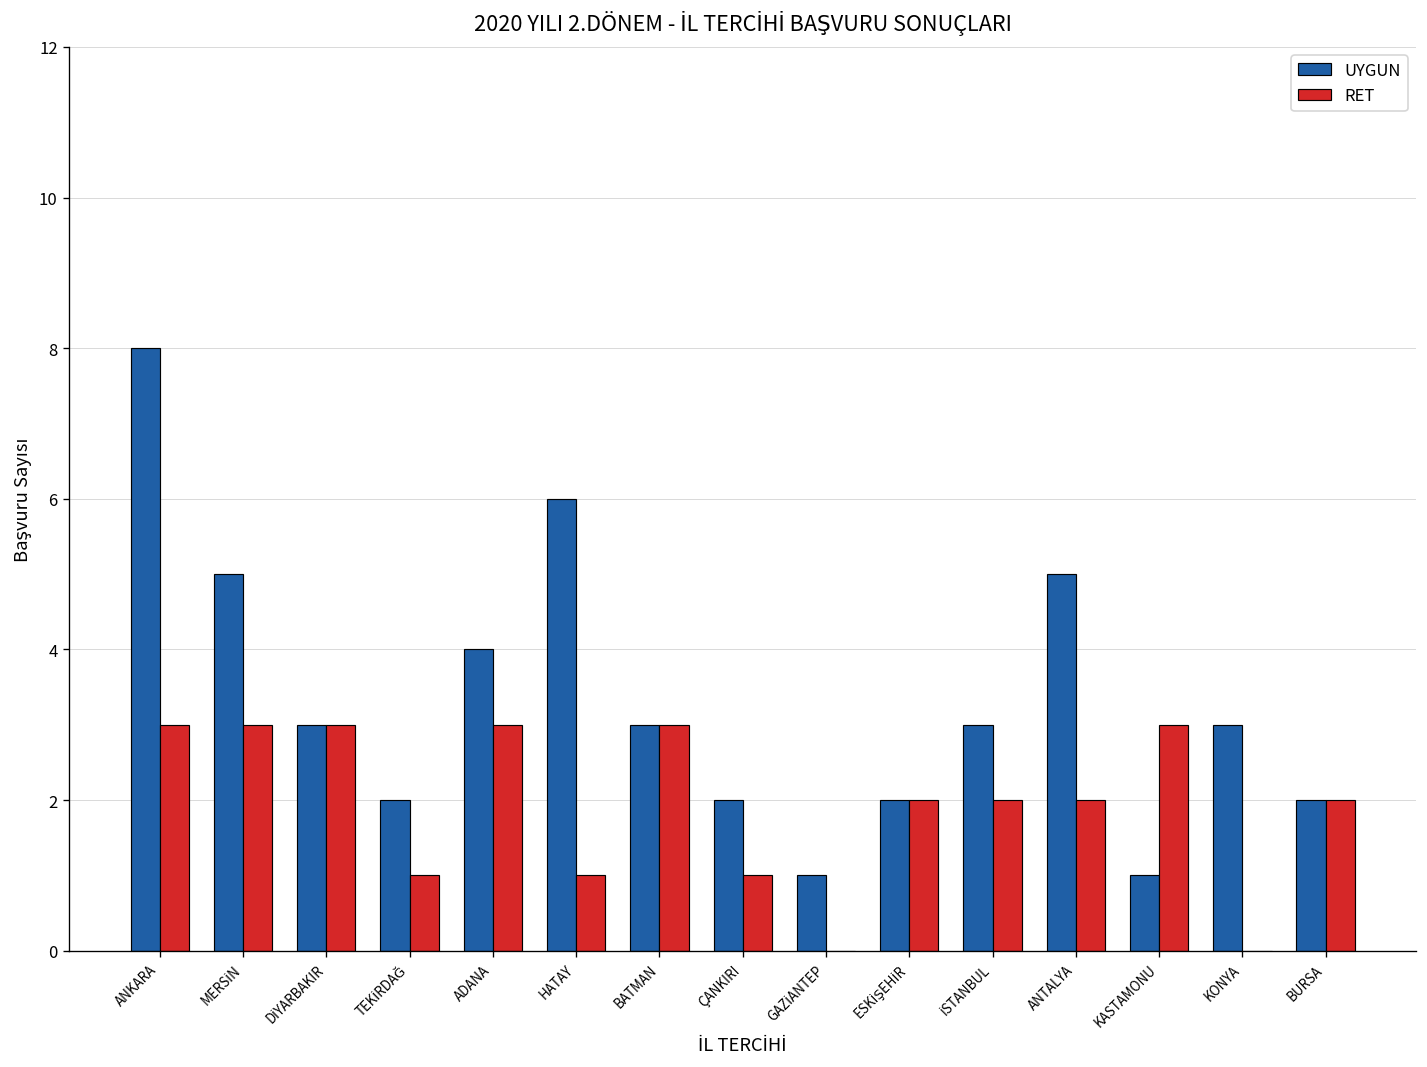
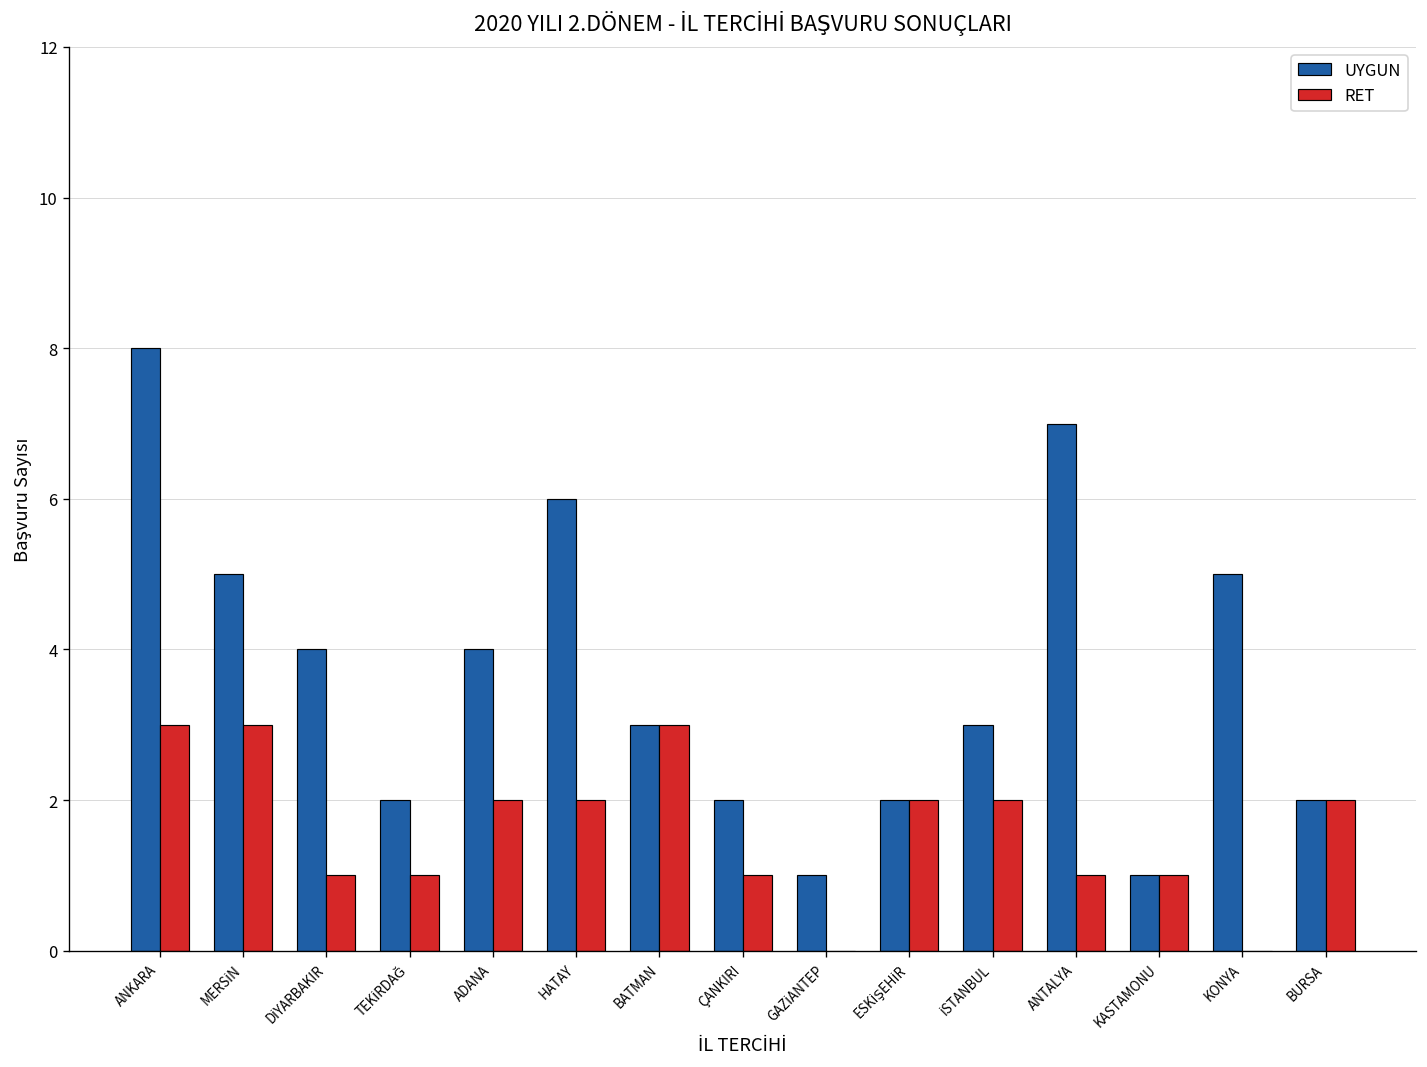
  {
    "UYGUN": {
      "ANKARA": 8,
      "MERSİN": 5,
-     "DİYARBAKIR": 3,
+     "DİYARBAKIR": 4,
      "TEKİRDAĞ": 2,
      "ADANA": 4,
      "HATAY": 6,
      "BATMAN": 3,
      "ÇANKIRI": 2,
      "GAZİANTEP": 1,
      "ESKİŞEHİR": 2,
      "İSTANBUL": 3,
-     "ANTALYA": 5,
+     "ANTALYA": 7,
      "KASTAMONU": 1,
-     "KONYA": 3,
+     "KONYA": 5,
      "BURSA": 2
    },
    "RET": {
      "ANKARA": 3,
      "MERSİN": 3,
-     "DİYARBAKIR": 3,
+     "DİYARBAKIR": 1,
      "TEKİRDAĞ": 1,
-     "ADANA": 3,
-     "HATAY": 1,
+     "ADANA": 2,
+     "HATAY": 2,
      "BATMAN": 3,
      "ÇANKIRI": 1,
      "GAZİANTEP": 0,
      "ESKİŞEHİR": 2,
      "İSTANBUL": 2,
-     "ANTALYA": 2,
-     "KASTAMONU": 3,
+     "ANTALYA": 1,
+     "KASTAMONU": 1,
      "KONYA": 0,
      "BURSA": 2
    }
  }
